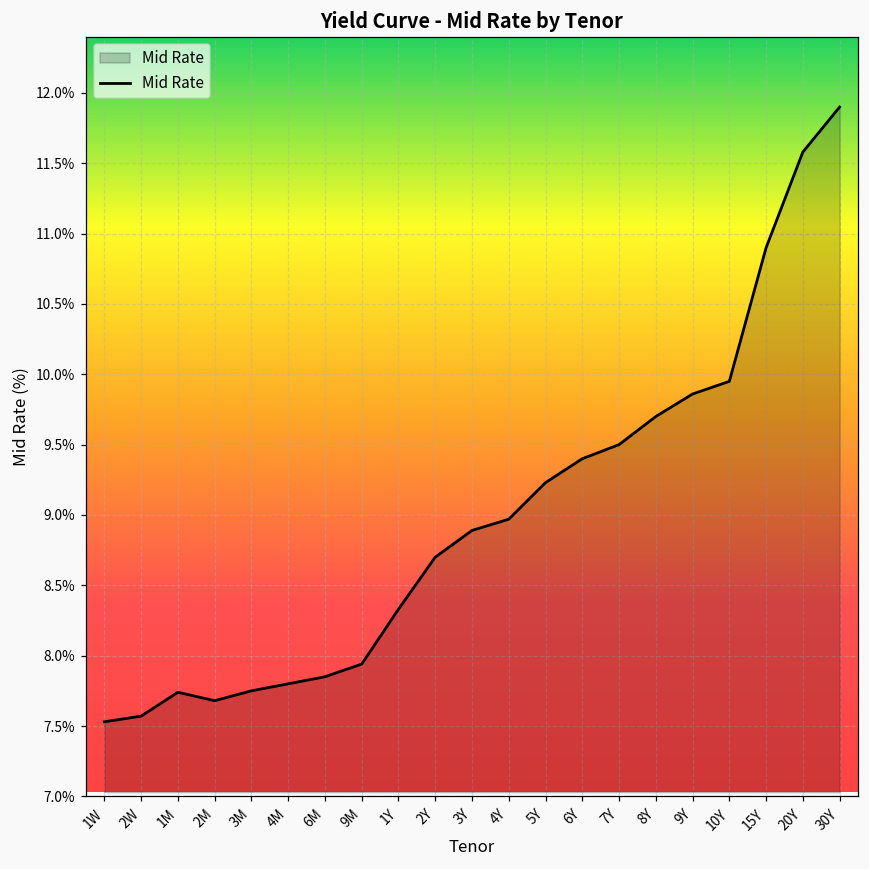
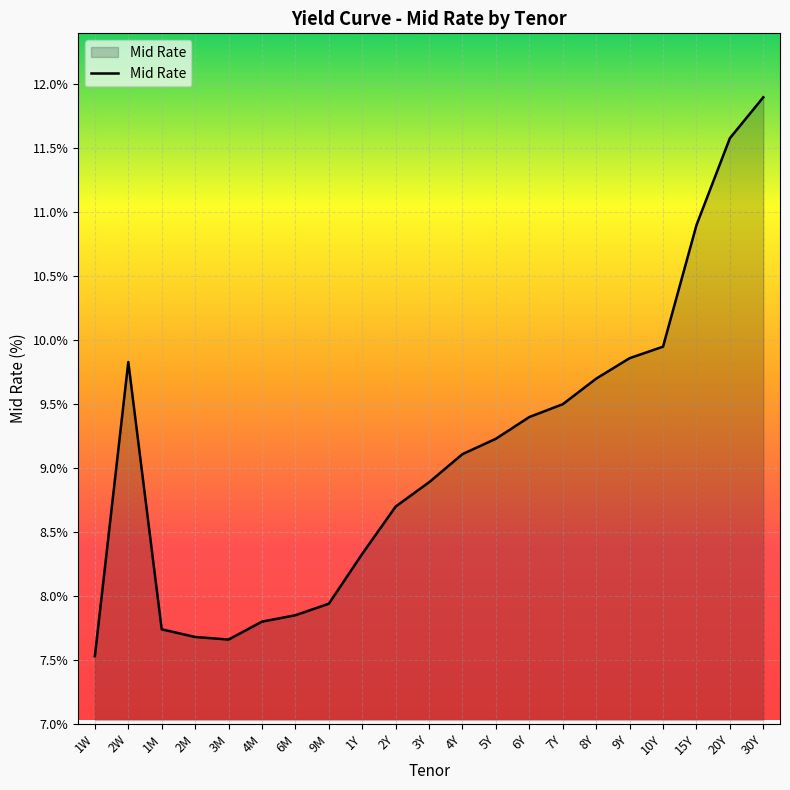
  {
    "1W": "7.53%",
-   "2W": "7.57%",
+   "2W": "9.83%",
    "1M": "7.74%",
    "2M": "7.68%",
-   "3M": "7.75%",
+   "3M": "7.66%",
    "4M": "7.80%",
    "6M": "7.85%",
    "9M": "7.94%",
    "1Y": "8.33%",
    "2Y": "8.70%",
    "3Y": "8.89%",
-   "4Y": "8.97%",
+   "4Y": "9.11%",
    "5Y": "9.23%",
    "6Y": "9.40%",
    "7Y": "9.50%",
    "8Y": "9.70%",
    "9Y": "9.86%",
    "10Y": "9.95%",
    "15Y": "10.90%",
    "20Y": "11.58%",
    "30Y": "11.90%"
  }
